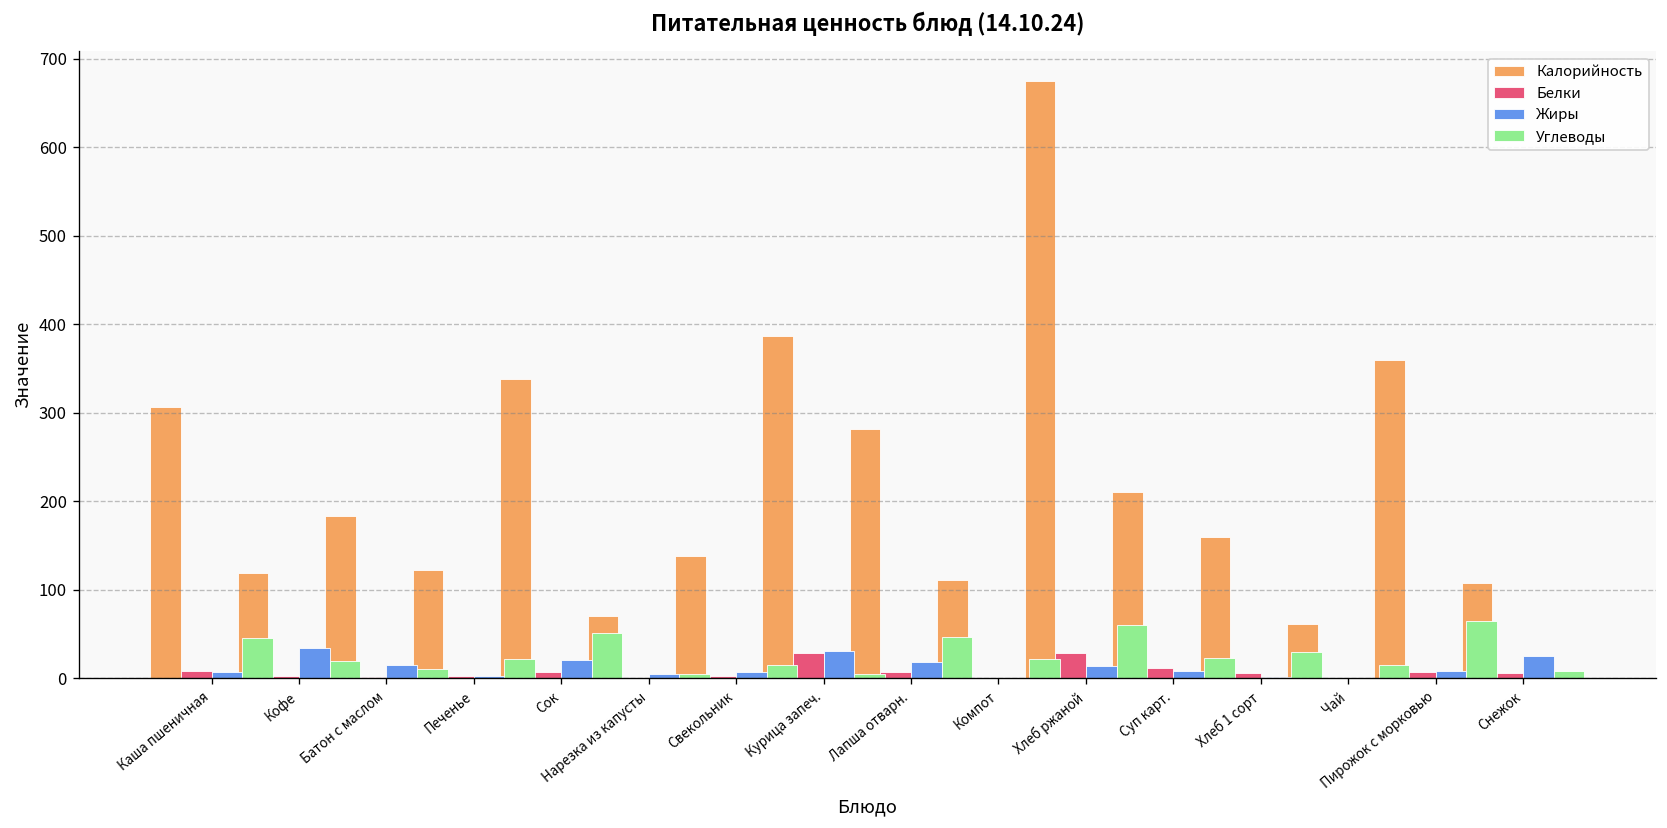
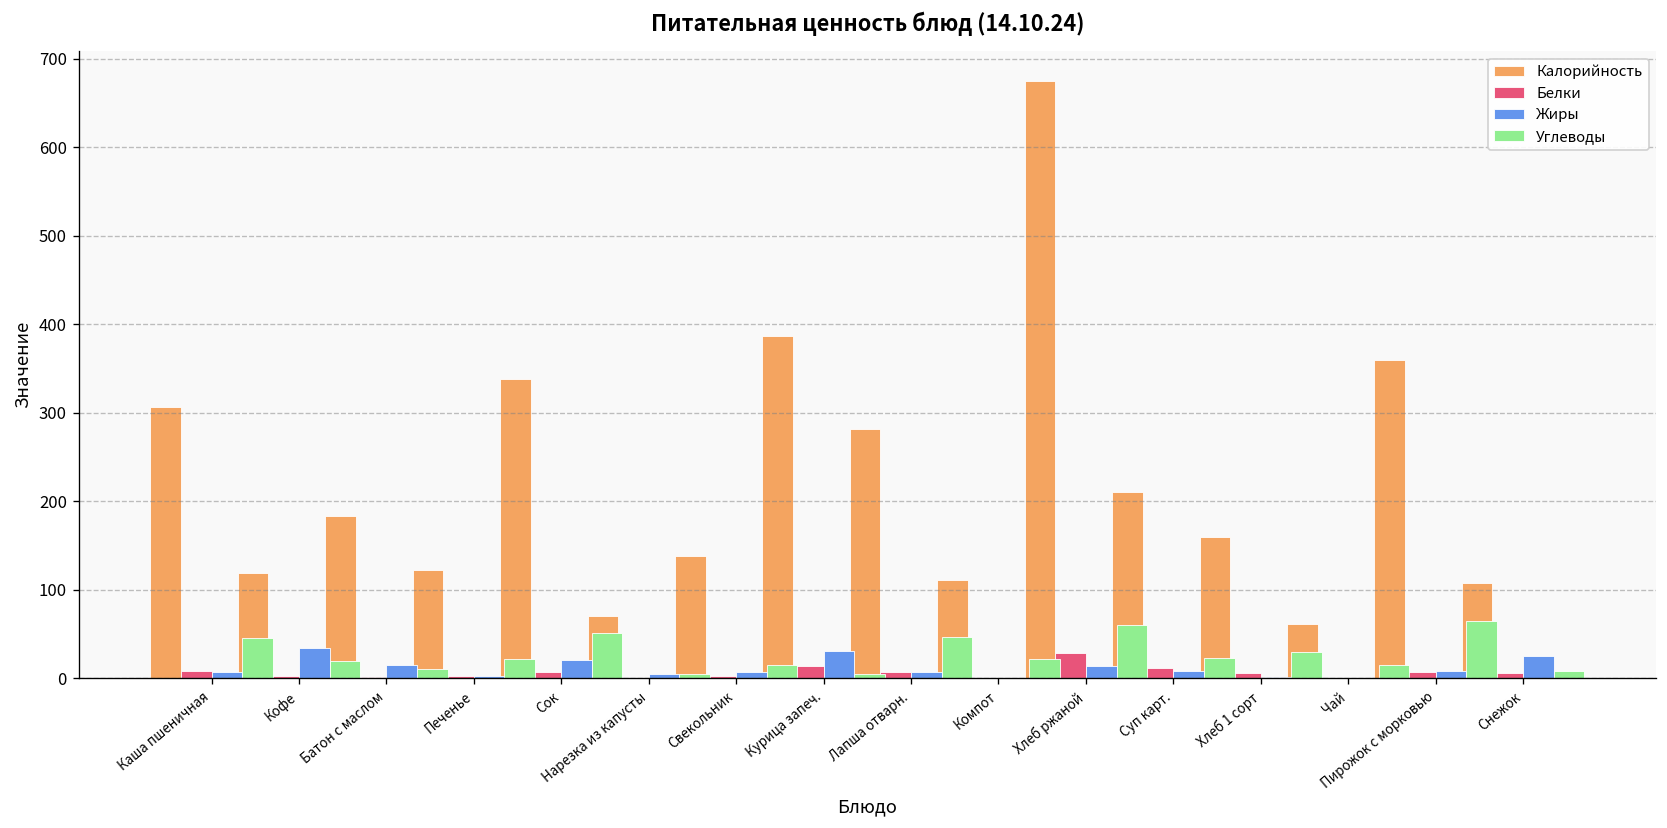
  {
    "Белки": {
      "Каша пшеничная": 10,
      "Сок": 10,
-     "Курица запеч.": 30,
+     "Курица запеч.": 10,
      "Лапша отварн.": 10,
      "Хлеб ржаной": 30,
      "Суп карт.": 10,
      "Хлеб 1 сорт": 10,
      "Пирожок с морковью": 10,
      "Снежок": 10
    },
    "Жиры": {
      "Каша пшеничная": 10,
      "Кофе": 30,
      "Батон с маслом": 20,
      "Сок": 20,
      "Нарезка из капусты": 10,
      "Свекольник": 10,
      "Курица запеч.": 30,
-     "Лапша отварн.": 20,
+     "Лапша отварн.": 10,
      "Компот": 0,
      "Хлеб ржаной": 10,
      "Суп карт.": 10,
      "Чай": 0,
      "Пирожок с морковью": 10,
      "Снежок": 30
    }
  }
